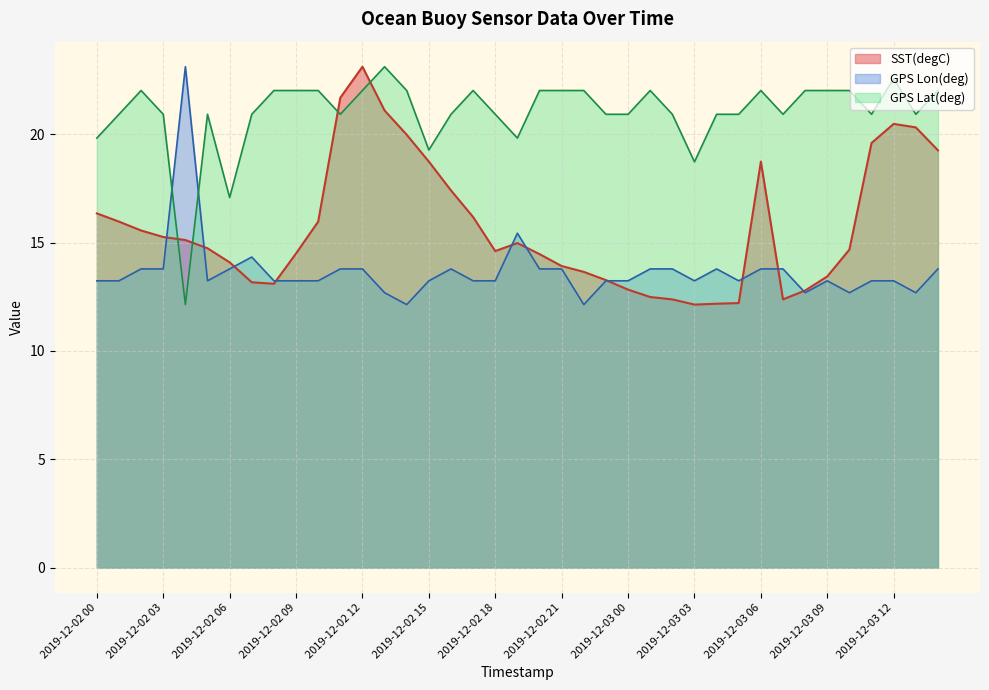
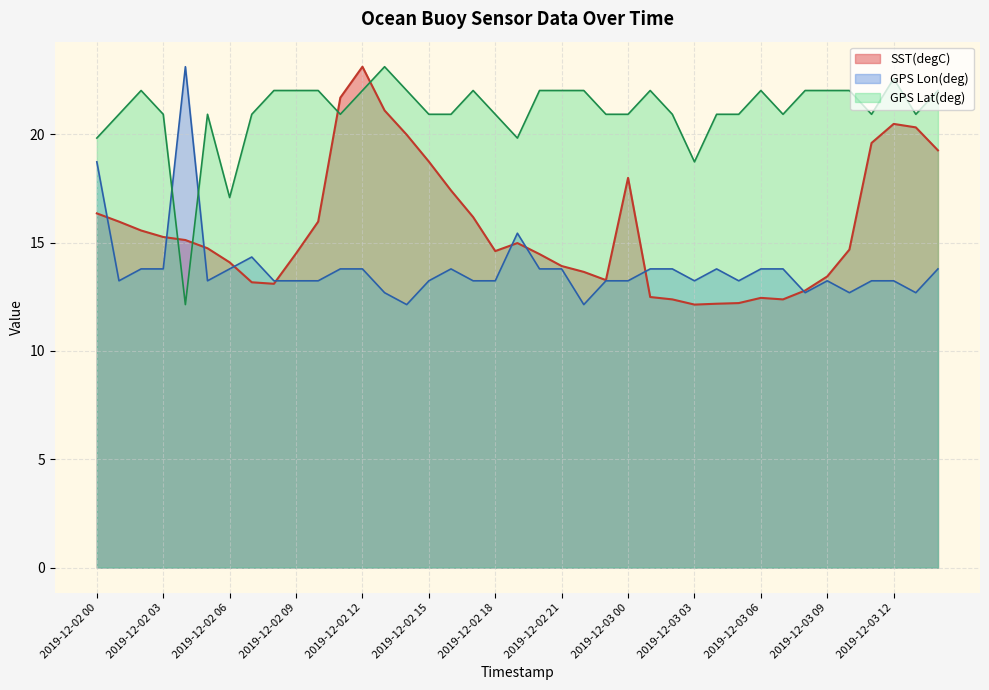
  {
    "SST(degC)": {
      "2019-12-02 00": 16.4,
      "2019-12-02 03": 15.3,
      "2019-12-02 06": 14.1,
      "2019-12-02 09": 14.5,
      "2019-12-02 12": 23.1,
      "2019-12-02 15": 18.7,
      "2019-12-02 18": 14.6,
      "2019-12-02 21": 13.9,
-     "2019-12-03 00": 12.8,
+     "2019-12-03 00": 18.0,
      "2019-12-03 03": 12.1,
-     "2019-12-03 06": 18.7,
+     "2019-12-03 06": 12.5,
      "2019-12-03 09": 13.4,
      "2019-12-03 12": 20.5
    },
    "GPS Lon(deg)": {
-     "2019-12-02 00": 13.2,
+     "2019-12-02 00": 18.7,
      "2019-12-02 03": 13.8,
      "2019-12-02 06": 13.8,
      "2019-12-02 09": 13.2,
      "2019-12-02 12": 13.8,
      "2019-12-02 15": 13.2,
      "2019-12-02 18": 13.2,
      "2019-12-02 21": 13.8,
      "2019-12-03 00": 13.2,
      "2019-12-03 03": 13.2,
      "2019-12-03 06": 13.8,
      "2019-12-03 09": 13.2,
      "2019-12-03 12": 13.2
    },
    "GPS Lat(deg)": {
      "2019-12-02 00": 19.8,
      "2019-12-02 03": 20.9,
      "2019-12-02 06": 17.1,
      "2019-12-02 09": 22.0,
      "2019-12-02 12": 22.0,
-     "2019-12-02 15": 19.3,
+     "2019-12-02 15": 20.9,
      "2019-12-02 18": 20.9,
      "2019-12-02 21": 22.0,
      "2019-12-03 00": 20.9,
      "2019-12-03 03": 18.7,
      "2019-12-03 06": 22.0,
      "2019-12-03 09": 22.0
    }
  }
